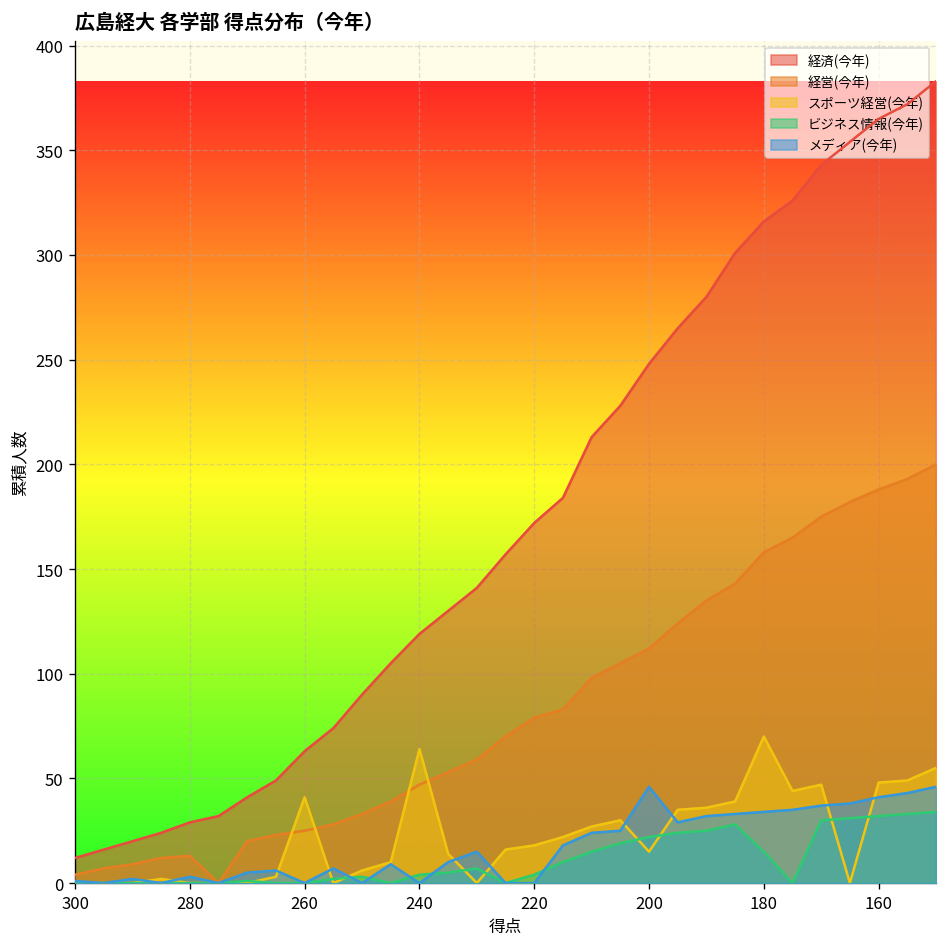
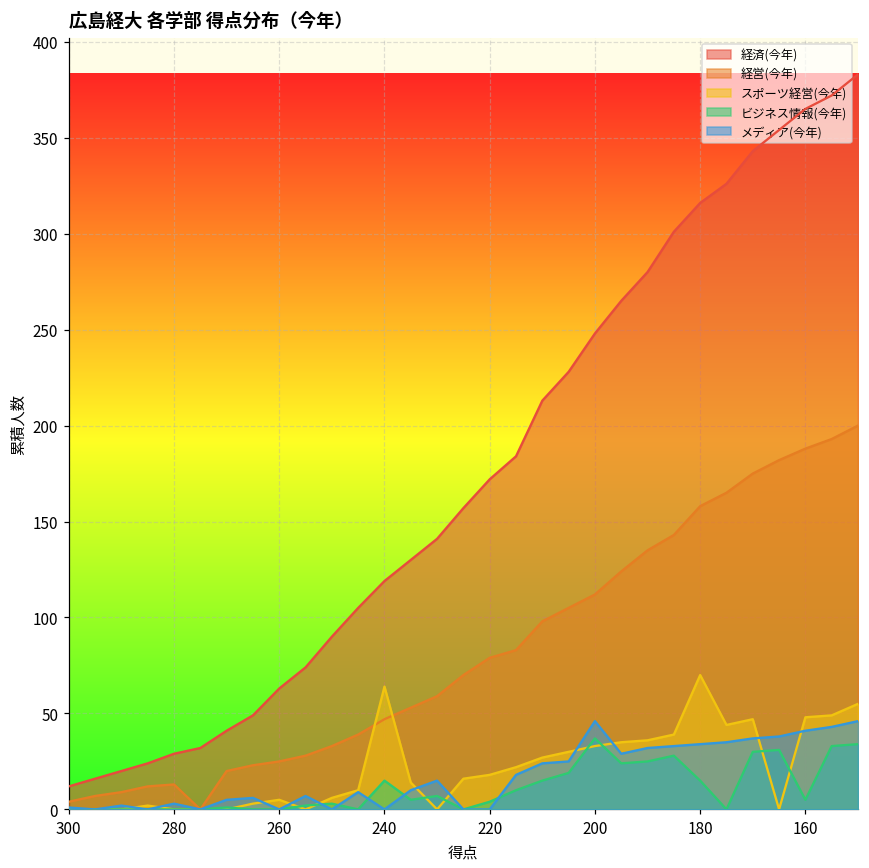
  {
    "スポーツ経営(今年)": {
-     "260": 41,
+     "260": 5,
      "240": 64,
      "220": 18,
-     "200": 15,
+     "200": 33,
      "180": 70,
      "160": 48
    },
    "ビジネス情報(今年)": {
-     "240": 4,
+     "240": 15,
      "220": 4,
-     "200": 22,
+     "200": 37,
      "180": 15,
-     "160": 32
+     "160": 5
    },
    "メディア(今年)": {
      "280": 3,
      "240": 0,
      "220": 0,
      "200": 46,
      "180": 34,
      "160": 41
    }
  }
